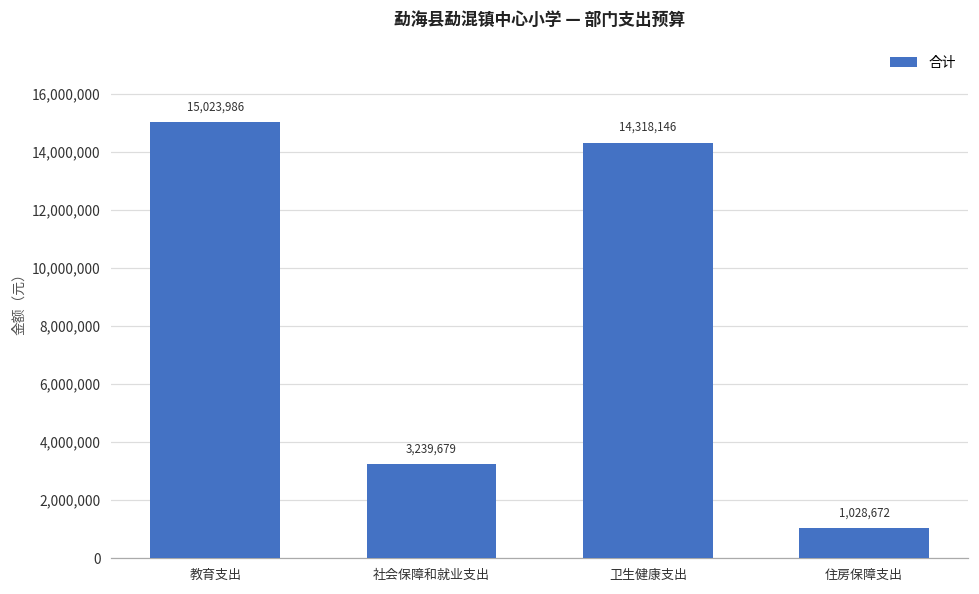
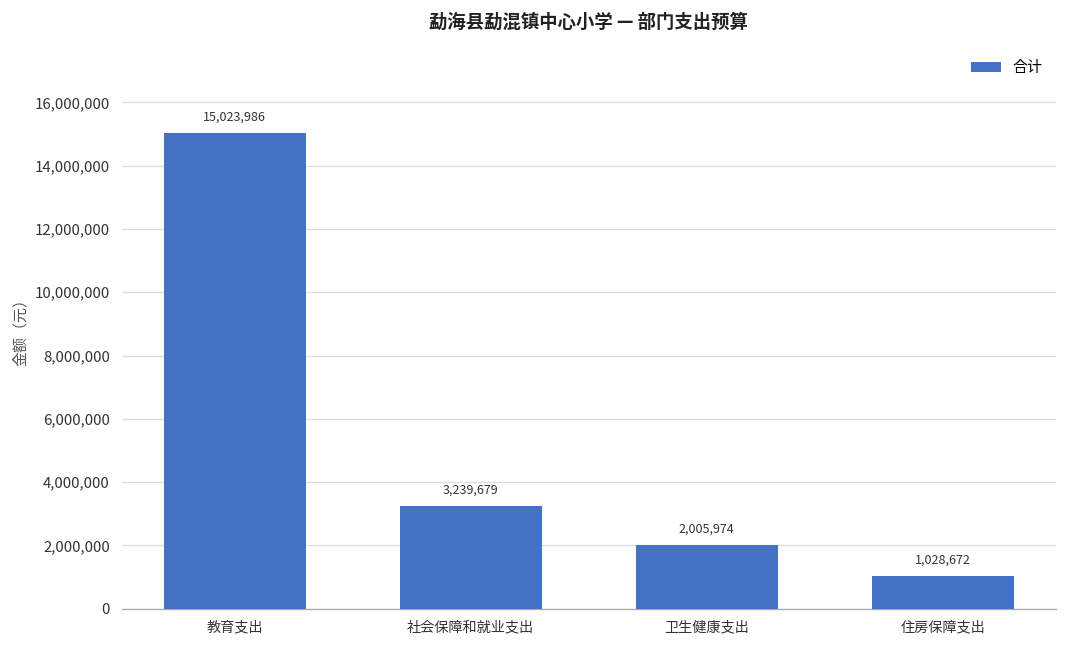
  {
    "教育支出": "15,023,986",
    "社会保障和就业支出": "3,239,679",
-   "卫生健康支出": "14,318,146",
+   "卫生健康支出": "2,005,974",
    "住房保障支出": "1,028,672"
  }
